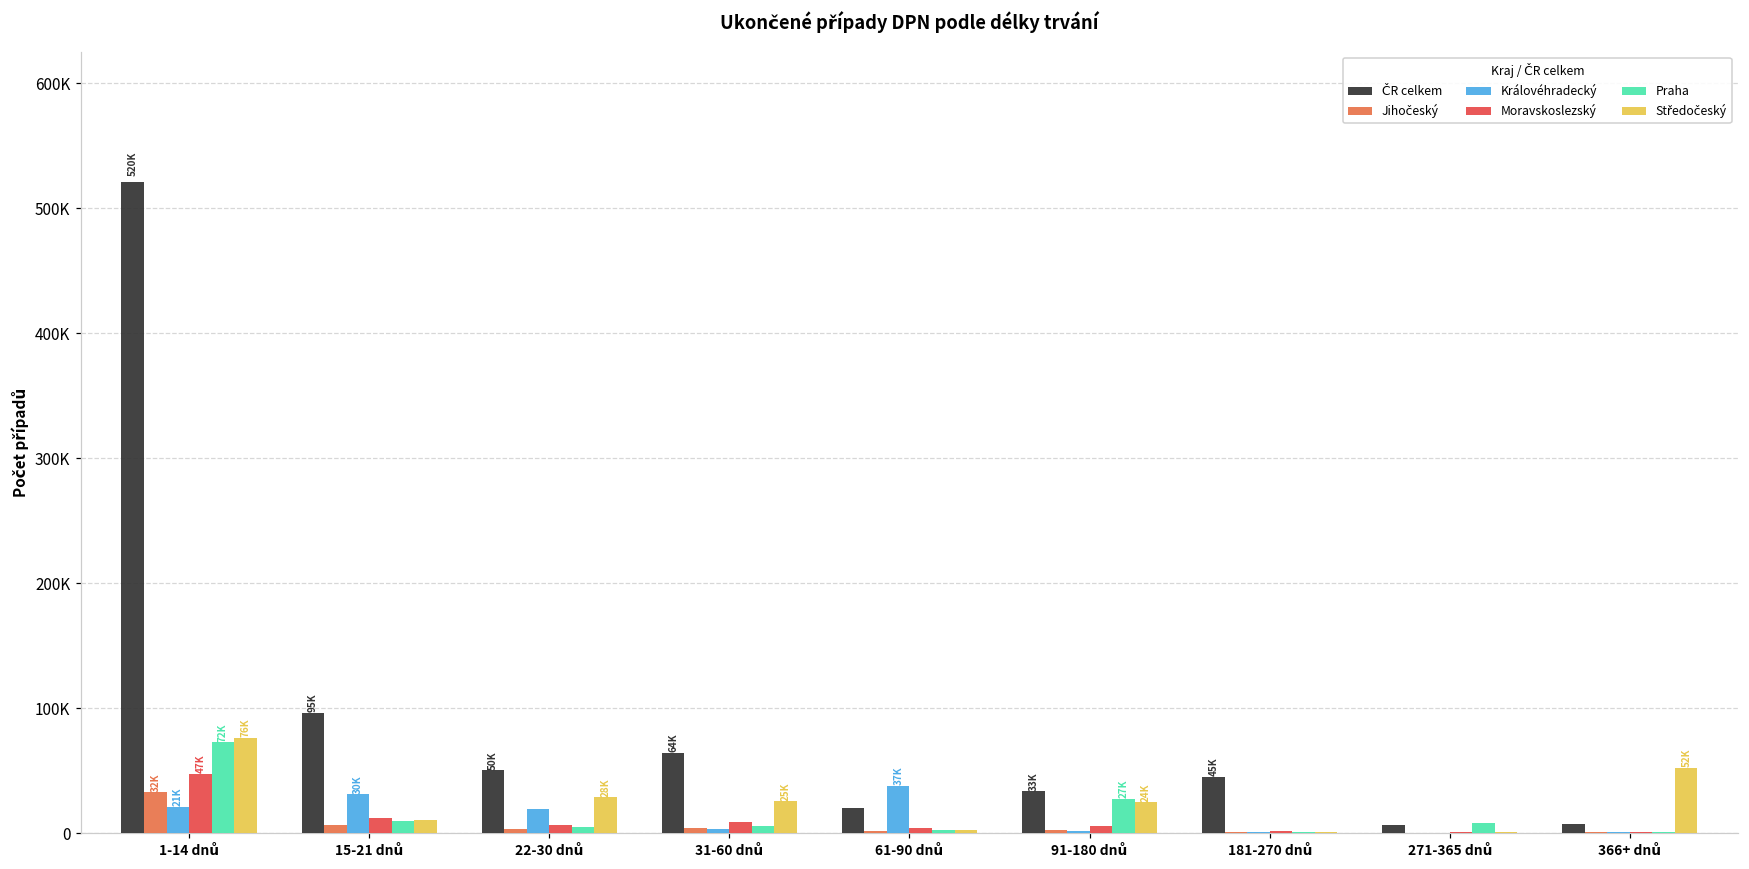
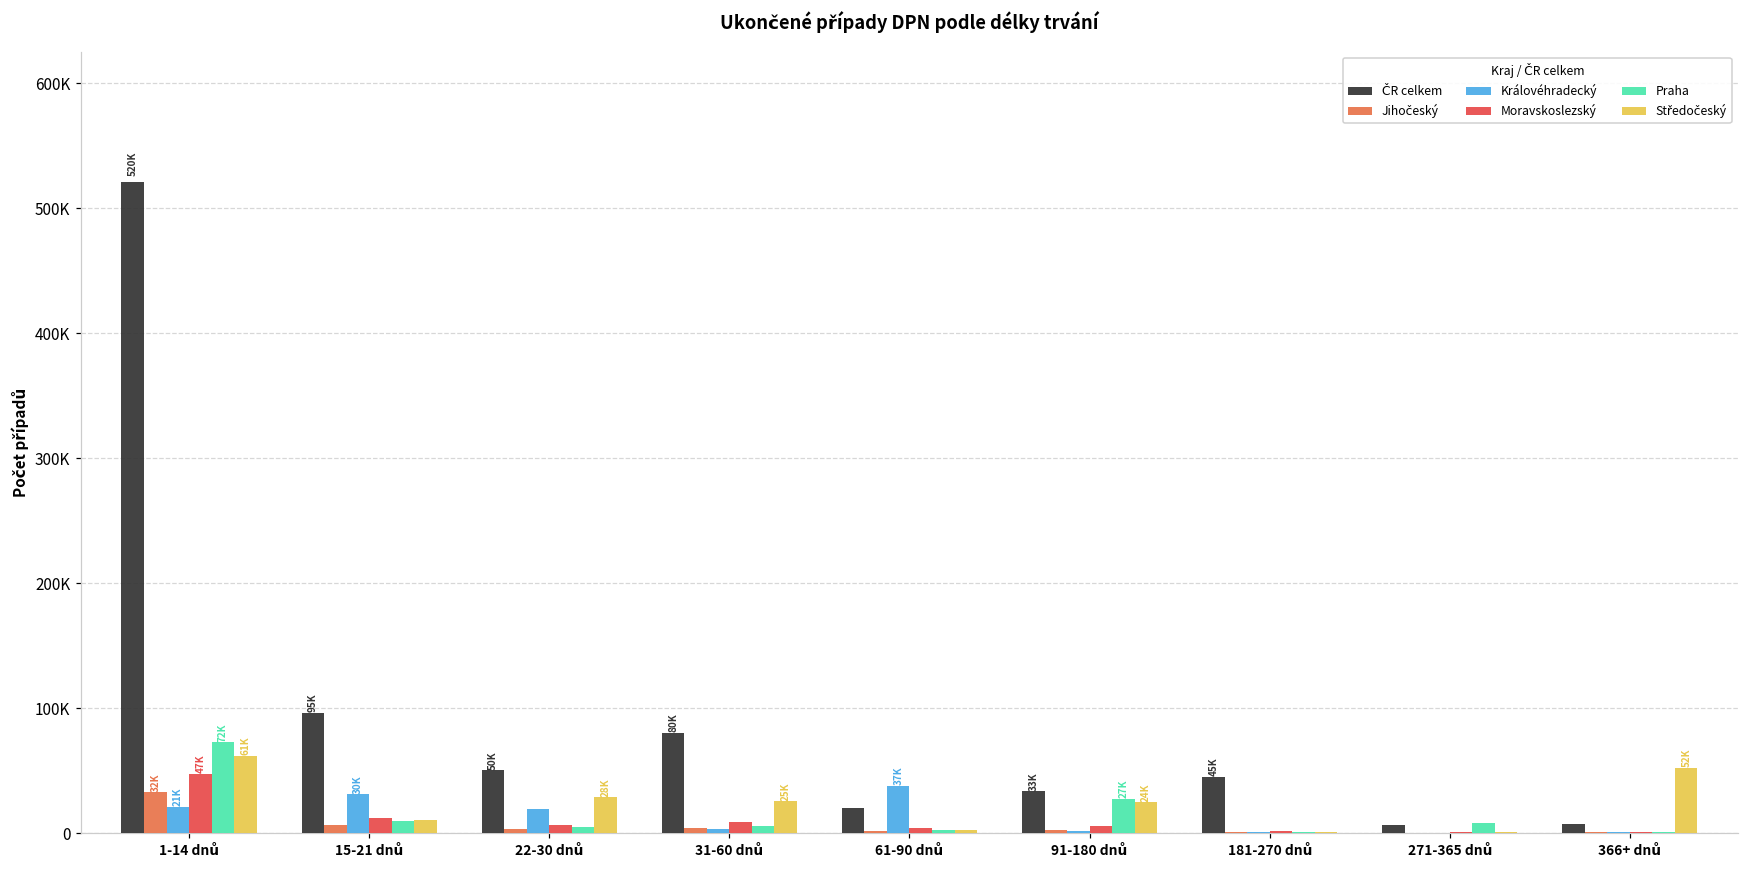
  {
    "ČR celkem": {
      "22-30 dnů": "50K",
-     "31-60 dnů": "64K",
+     "31-60 dnů": "80K",
      "91-180 dnů": "33K",
      "181-270 dnů": "45K"
    },
    "Královéhradecký": {
      "1-14 dnů": "21K"
    },
    "Praha": {
      "1-14 dnů": "72K",
      "91-180 dnů": "27K"
    },
    "Středočeský": {
-     "1-14 dnů": "76K",
+     "1-14 dnů": "61K",
      "31-60 dnů": "25K",
      "366+ dnů": "52K"
    }
  }
